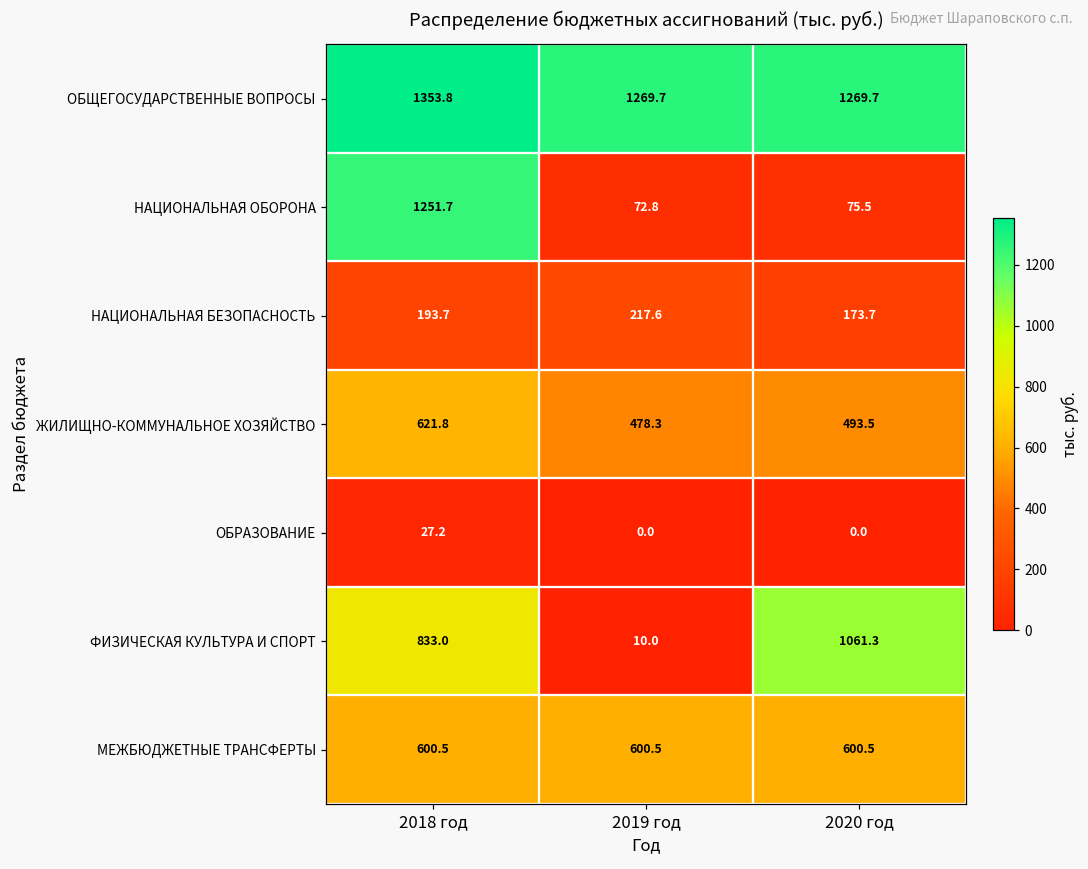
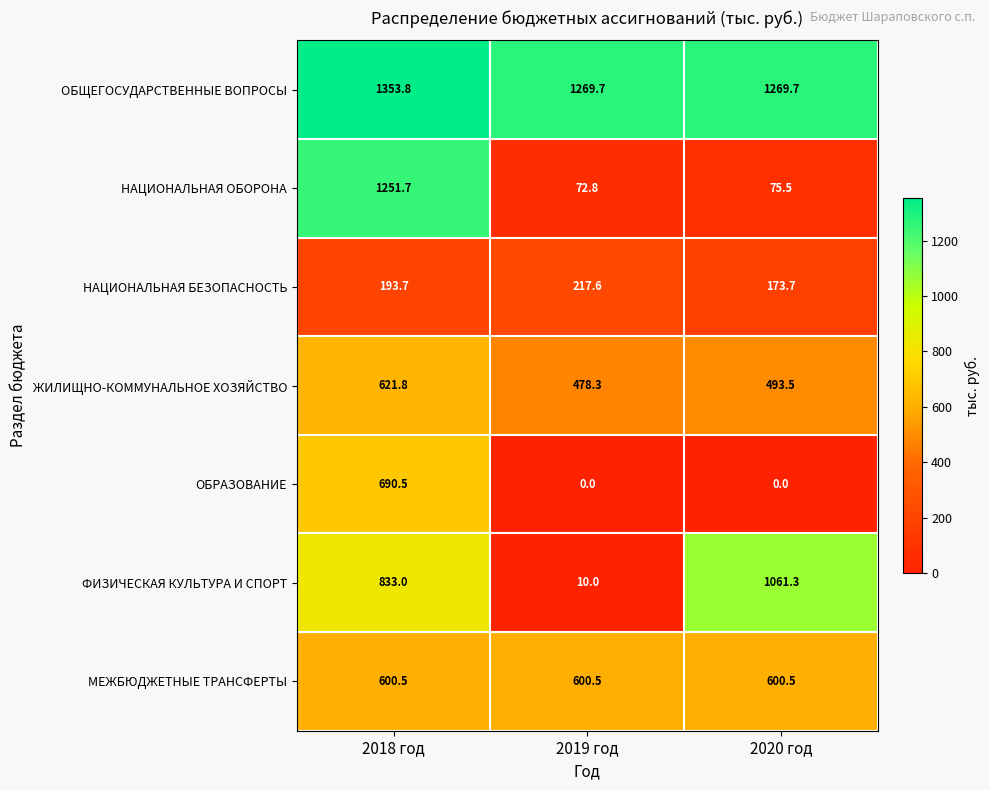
  {
    "ОБЩЕГОСУДАРСТВЕННЫЕ ВОПРОСЫ": {
      "2018 год": 1353.8,
      "2019 год": 1269.7,
      "2020 год": 1269.7
    },
    "НАЦИОНАЛЬНАЯ ОБОРОНА": {
      "2018 год": 1251.7,
      "2019 год": 72.8,
      "2020 год": 75.5
    },
    "НАЦИОНАЛЬНАЯ БЕЗОПАСНОСТЬ": {
      "2018 год": 193.7,
      "2019 год": 217.6,
      "2020 год": 173.7
    },
    "ЖИЛИЩНО-КОММУНАЛЬНОЕ ХОЗЯЙСТВО": {
      "2018 год": 621.8,
      "2019 год": 478.3,
      "2020 год": 493.5
    },
    "ОБРАЗОВАНИЕ": {
-     "2018 год": 27.2,
+     "2018 год": 690.5,
      "2019 год": 0.0,
      "2020 год": 0.0
    },
    "ФИЗИЧЕСКАЯ КУЛЬТУРА И СПОРТ": {
      "2018 год": 833.0,
      "2019 год": 10.0,
      "2020 год": 1061.3
    },
    "МЕЖБЮДЖЕТНЫЕ ТРАНСФЕРТЫ": {
      "2018 год": 600.5,
      "2019 год": 600.5,
      "2020 год": 600.5
    }
  }
